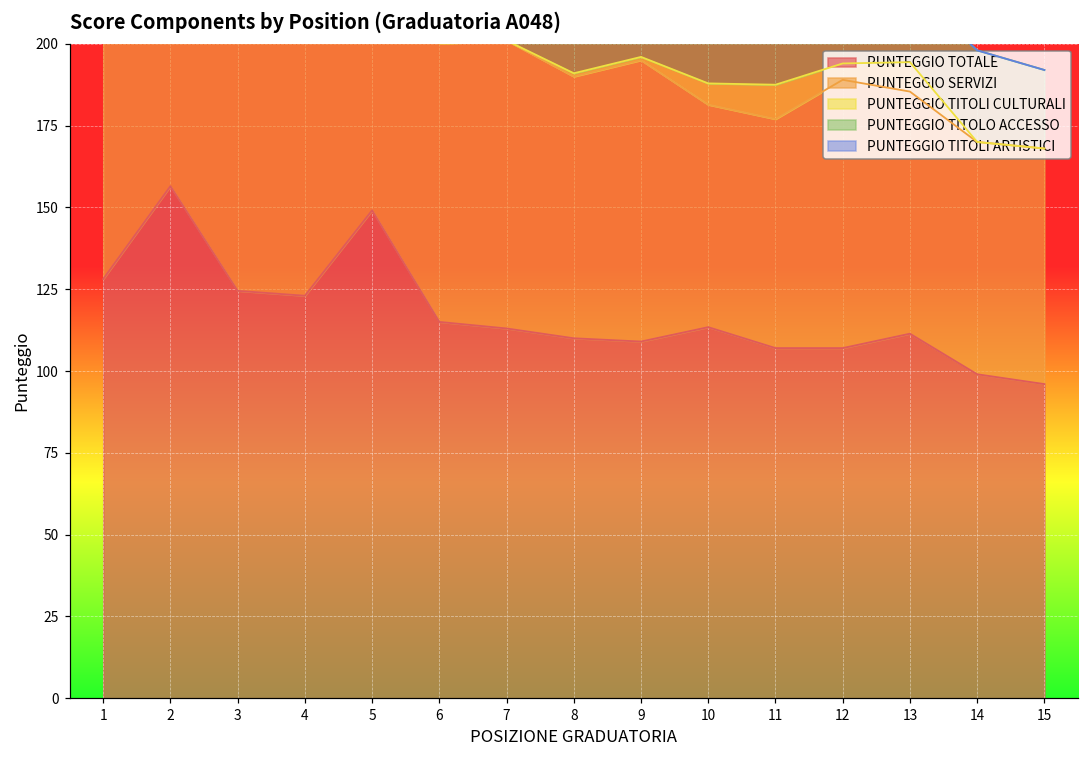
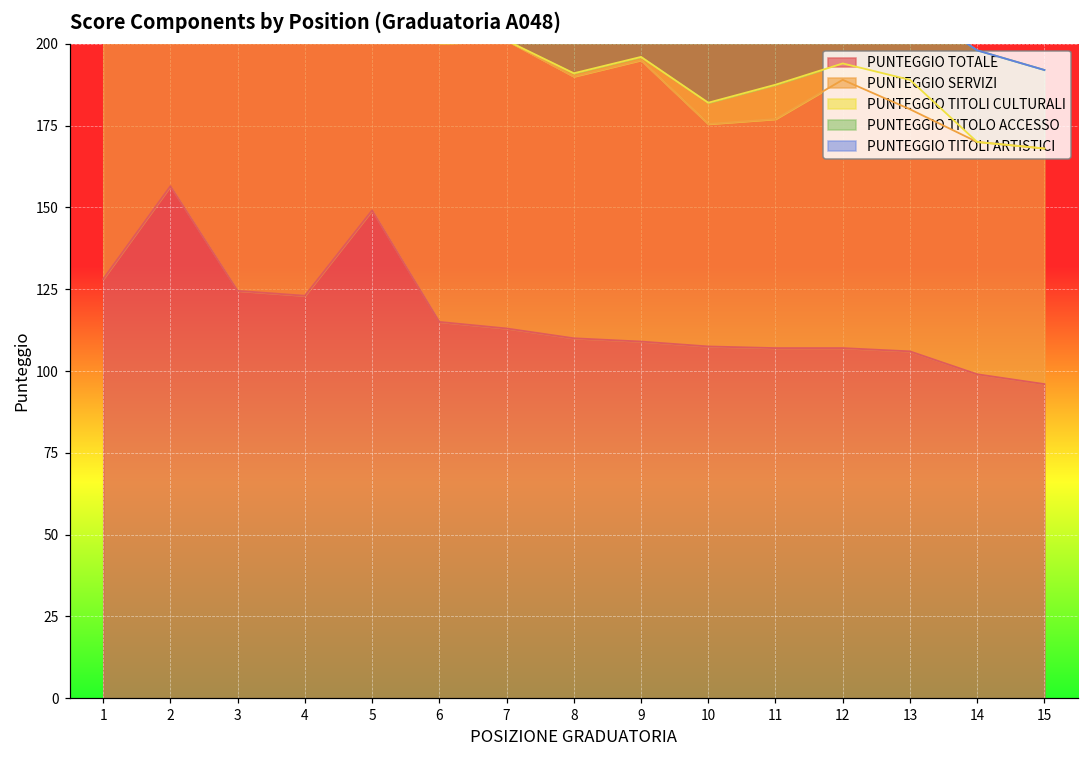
  {
    "PUNTEGGIO TOTALE": {
      "1": 128,
      "2": 157,
      "3": 125,
      "4": 123,
      "5": 149,
      "6": 115,
      "7": 113,
      "8": 110,
      "9": 109,
-     "10": 113,
+     "10": 108,
      "11": 107,
      "12": 107,
-     "13": 111,
+     "13": 106,
      "14": 99,
      "15": 96
    },
    "PUNTEGGIO SERVIZI": {
      "6": 85,
      "8": 80,
      "9": 86,
      "10": 68,
      "11": 70
    },
    "PUNTEGGIO TITOLI CULTURALI": {
      "8": 1,
      "9": 1,
      "10": 7,
      "11": 11
    }
  }
